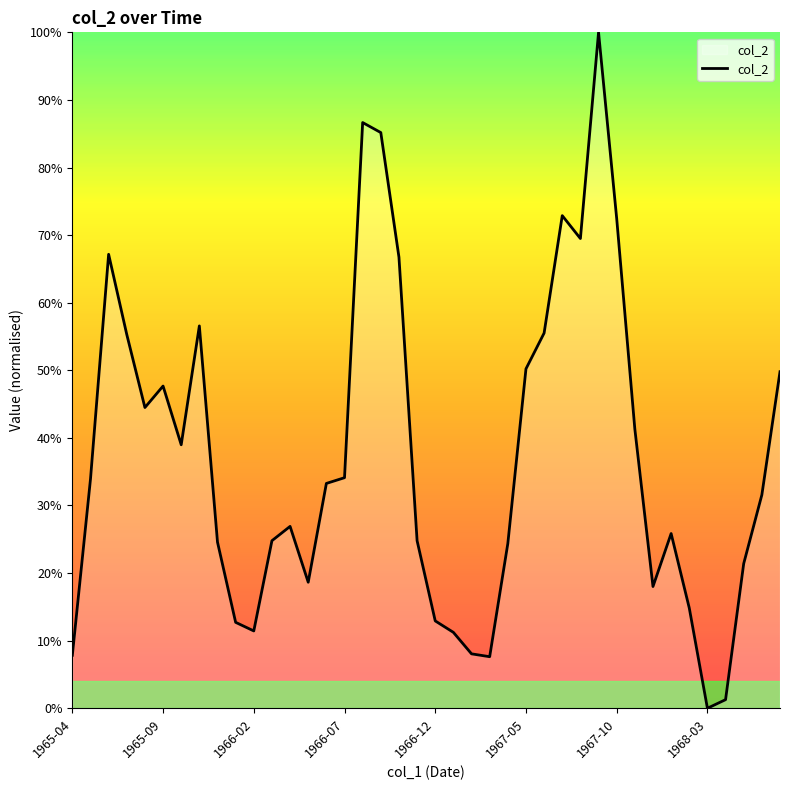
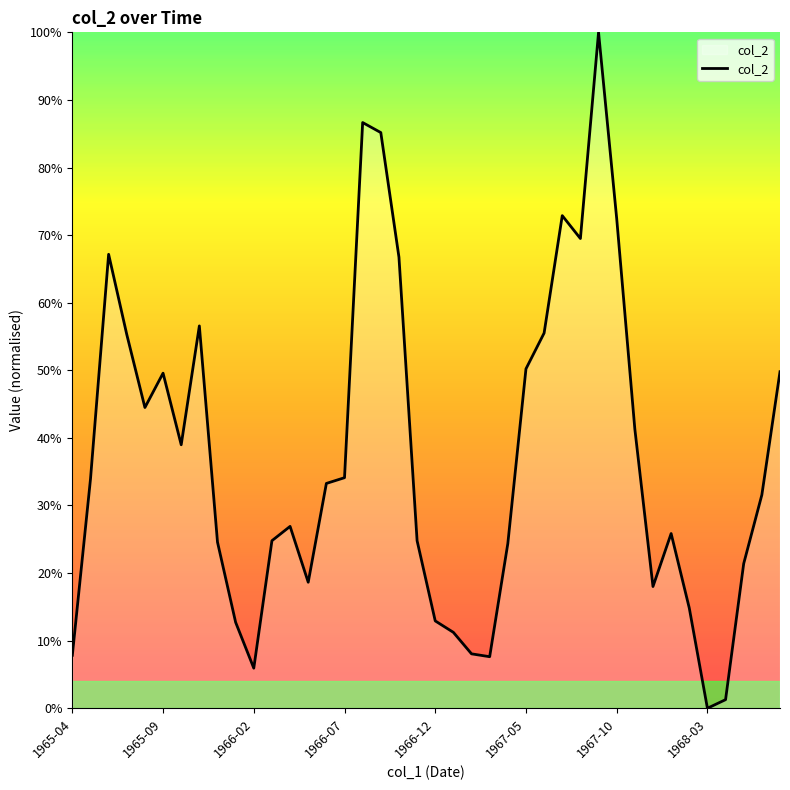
  {
    "1965-04": "8%",
-   "1965-09": "48%",
-   "1966-02": "11%",
+   "1965-09": "50%",
+   "1966-02": "6%",
    "1966-07": "34%",
    "1966-12": "13%",
    "1967-05": "50%",
    "1967-10": "72%"
  }
